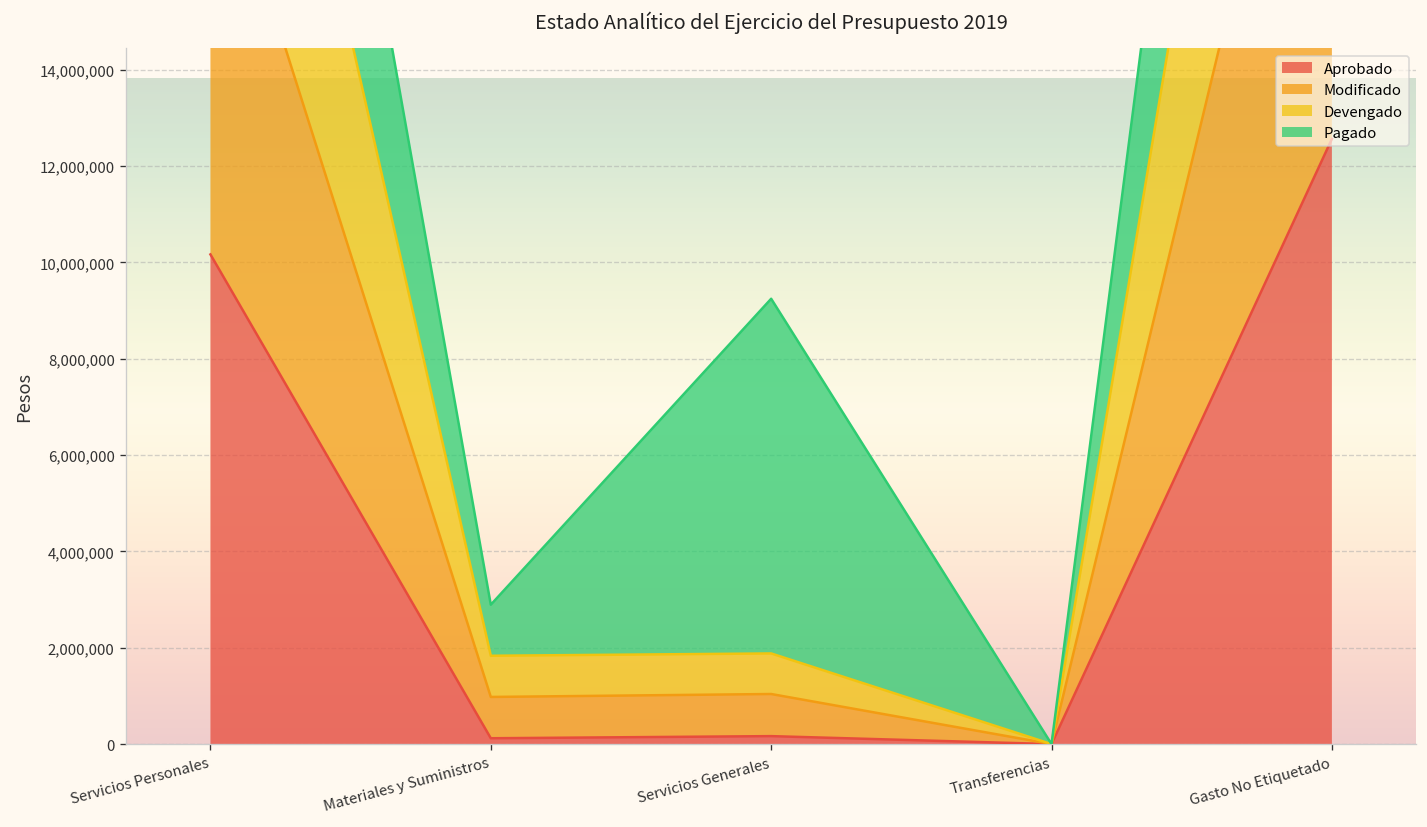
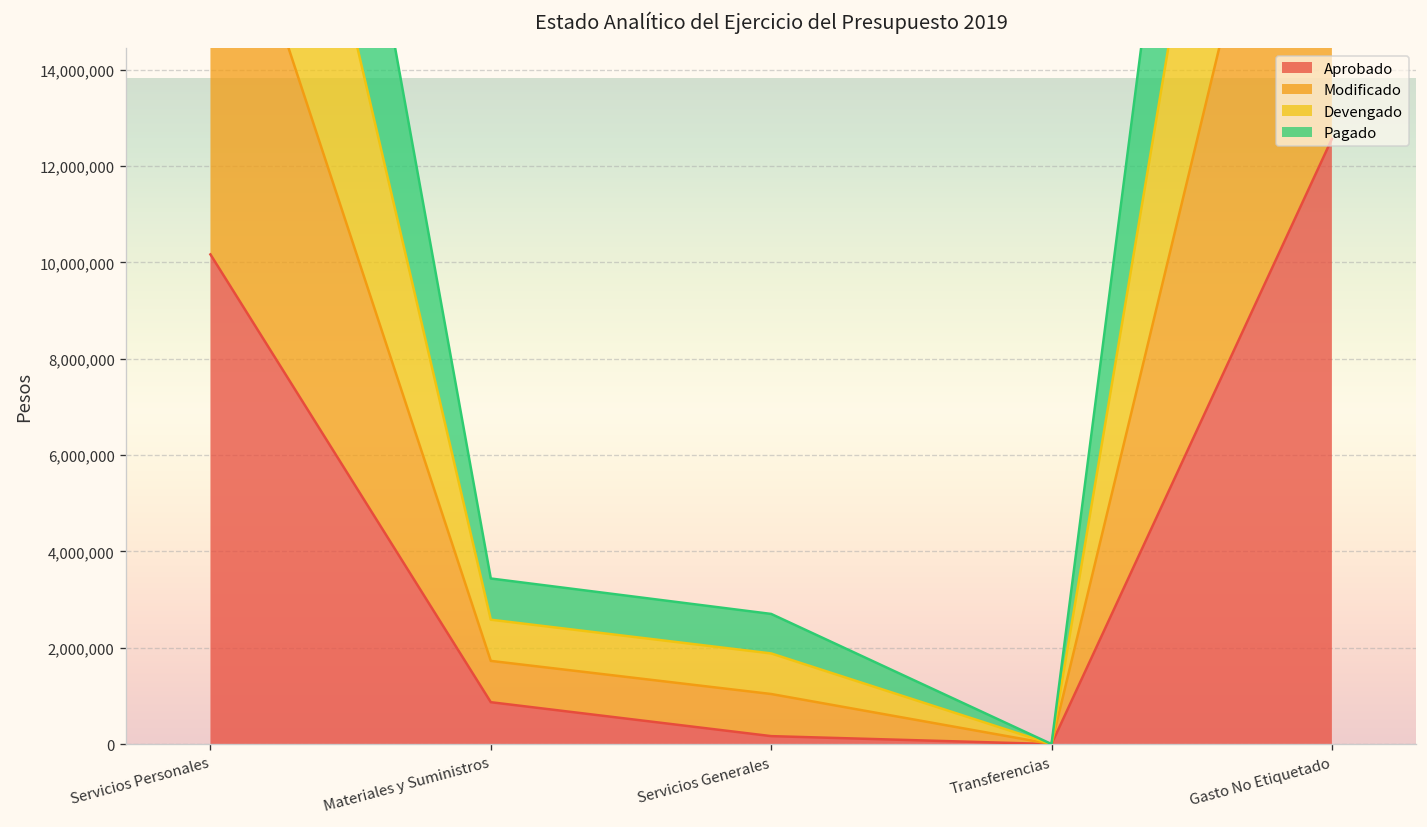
  {
    "Aprobado": {
      "Servicios Personales": "10,200,000",
-     "Materiales y Suministros": "100,000",
+     "Materiales y Suministros": "900,000",
      "Servicios Generales": "200,000"
    },
    "Pagado": {
-     "Materiales y Suministros": "1,100,000",
-     "Servicios Generales": "7,400,000"
+     "Materiales y Suministros": "900,000",
+     "Servicios Generales": "800,000"
    }
  }
